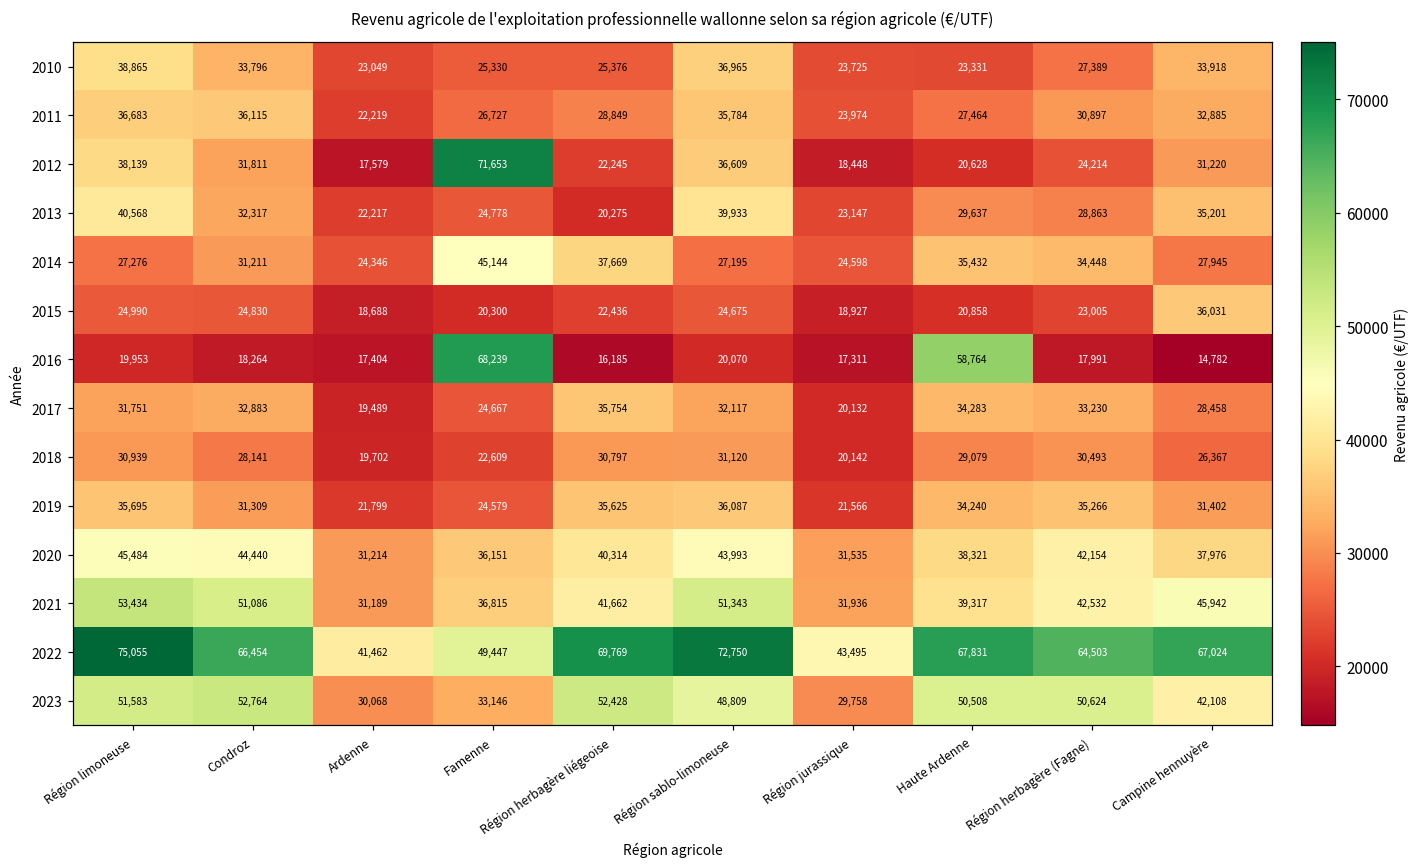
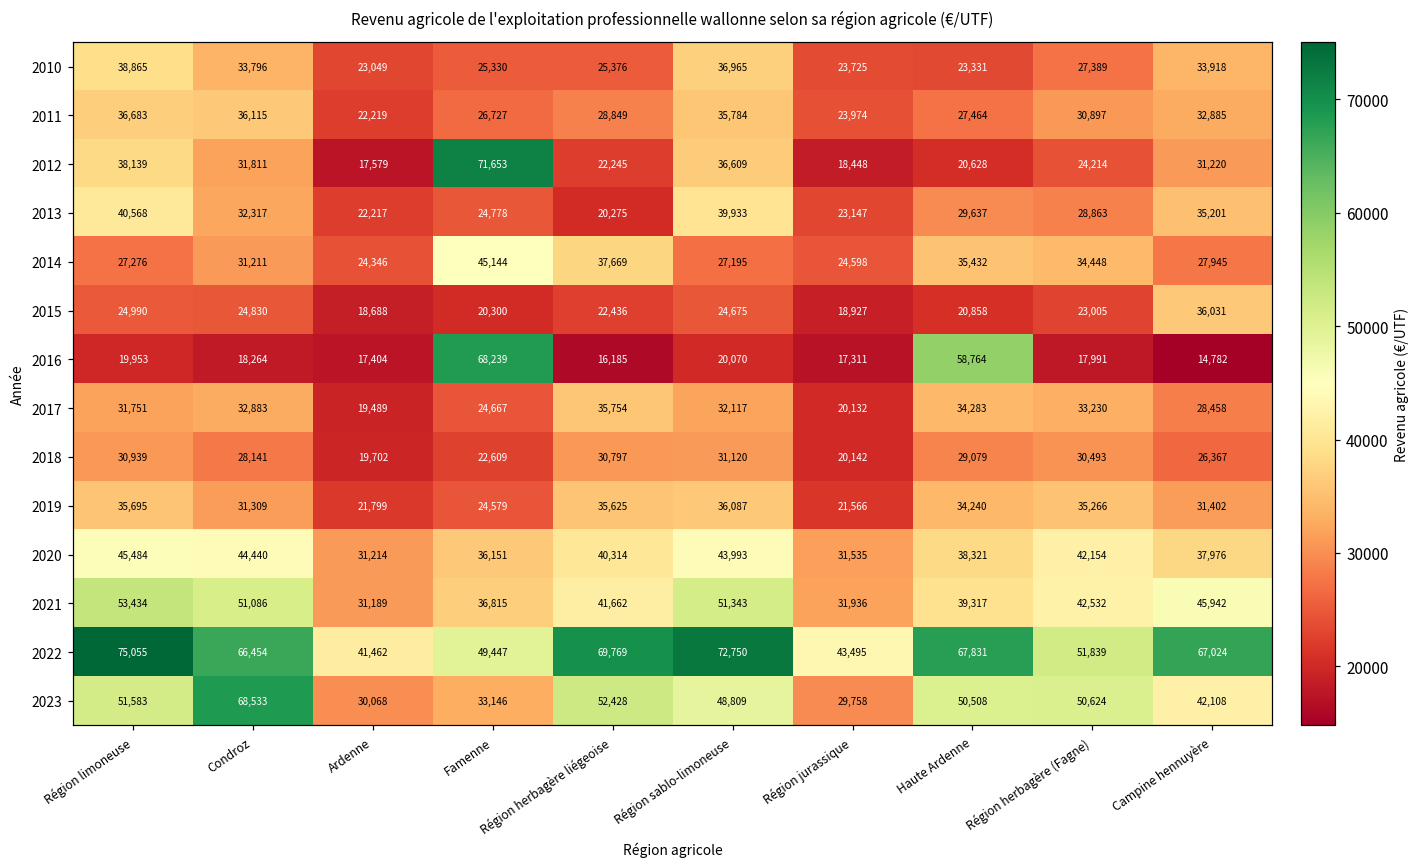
  {
    "2010": {
      "Région limoneuse": "38,865",
      "Condroz": "33,796",
      "Ardenne": "23,049",
      "Famenne": "25,330",
      "Région herbagère liégeoise": "25,376",
      "Région sablo-limoneuse": "36,965",
      "Région jurassique": "23,725",
      "Haute Ardenne": "23,331",
      "Région herbagère (Fagne)": "27,389",
      "Campine hennuyère": "33,918"
    },
    "2011": {
      "Région limoneuse": "36,683",
      "Condroz": "36,115",
      "Ardenne": "22,219",
      "Famenne": "26,727",
      "Région herbagère liégeoise": "28,849",
      "Région sablo-limoneuse": "35,784",
      "Région jurassique": "23,974",
      "Haute Ardenne": "27,464",
      "Région herbagère (Fagne)": "30,897",
      "Campine hennuyère": "32,885"
    },
    "2012": {
      "Région limoneuse": "38,139",
      "Condroz": "31,811",
      "Ardenne": "17,579",
      "Famenne": "71,653",
      "Région herbagère liégeoise": "22,245",
      "Région sablo-limoneuse": "36,609",
      "Région jurassique": "18,448",
      "Haute Ardenne": "20,628",
      "Région herbagère (Fagne)": "24,214",
      "Campine hennuyère": "31,220"
    },
    "2013": {
      "Région limoneuse": "40,568",
      "Condroz": "32,317",
      "Ardenne": "22,217",
      "Famenne": "24,778",
      "Région herbagère liégeoise": "20,275",
      "Région sablo-limoneuse": "39,933",
      "Région jurassique": "23,147",
      "Haute Ardenne": "29,637",
      "Région herbagère (Fagne)": "28,863",
      "Campine hennuyère": "35,201"
    },
    "2014": {
      "Région limoneuse": "27,276",
      "Condroz": "31,211",
      "Ardenne": "24,346",
      "Famenne": "45,144",
      "Région herbagère liégeoise": "37,669",
      "Région sablo-limoneuse": "27,195",
      "Région jurassique": "24,598",
      "Haute Ardenne": "35,432",
      "Région herbagère (Fagne)": "34,448",
      "Campine hennuyère": "27,945"
    },
    "2015": {
      "Région limoneuse": "24,990",
      "Condroz": "24,830",
      "Ardenne": "18,688",
      "Famenne": "20,300",
      "Région herbagère liégeoise": "22,436",
      "Région sablo-limoneuse": "24,675",
      "Région jurassique": "18,927",
      "Haute Ardenne": "20,858",
      "Région herbagère (Fagne)": "23,005",
      "Campine hennuyère": "36,031"
    },
    "2016": {
      "Région limoneuse": "19,953",
      "Condroz": "18,264",
      "Ardenne": "17,404",
      "Famenne": "68,239",
      "Région herbagère liégeoise": "16,185",
      "Région sablo-limoneuse": "20,070",
      "Région jurassique": "17,311",
      "Haute Ardenne": "58,764",
      "Région herbagère (Fagne)": "17,991",
      "Campine hennuyère": "14,782"
    },
    "2017": {
      "Région limoneuse": "31,751",
      "Condroz": "32,883",
      "Ardenne": "19,489",
      "Famenne": "24,667",
      "Région herbagère liégeoise": "35,754",
      "Région sablo-limoneuse": "32,117",
      "Région jurassique": "20,132",
      "Haute Ardenne": "34,283",
      "Région herbagère (Fagne)": "33,230",
      "Campine hennuyère": "28,458"
    },
    "2018": {
      "Région limoneuse": "30,939",
      "Condroz": "28,141",
      "Ardenne": "19,702",
      "Famenne": "22,609",
      "Région herbagère liégeoise": "30,797",
      "Région sablo-limoneuse": "31,120",
      "Région jurassique": "20,142",
      "Haute Ardenne": "29,079",
      "Région herbagère (Fagne)": "30,493",
      "Campine hennuyère": "26,367"
    },
    "2019": {
      "Région limoneuse": "35,695",
      "Condroz": "31,309",
      "Ardenne": "21,799",
      "Famenne": "24,579",
      "Région herbagère liégeoise": "35,625",
      "Région sablo-limoneuse": "36,087",
      "Région jurassique": "21,566",
      "Haute Ardenne": "34,240",
      "Région herbagère (Fagne)": "35,266",
      "Campine hennuyère": "31,402"
    },
    "2020": {
      "Région limoneuse": "45,484",
      "Condroz": "44,440",
      "Ardenne": "31,214",
      "Famenne": "36,151",
      "Région herbagère liégeoise": "40,314",
      "Région sablo-limoneuse": "43,993",
      "Région jurassique": "31,535",
      "Haute Ardenne": "38,321",
      "Région herbagère (Fagne)": "42,154",
      "Campine hennuyère": "37,976"
    },
    "2021": {
      "Région limoneuse": "53,434",
      "Condroz": "51,086",
      "Ardenne": "31,189",
      "Famenne": "36,815",
      "Région herbagère liégeoise": "41,662",
      "Région sablo-limoneuse": "51,343",
      "Région jurassique": "31,936",
      "Haute Ardenne": "39,317",
      "Région herbagère (Fagne)": "42,532",
      "Campine hennuyère": "45,942"
    },
    "2022": {
      "Région limoneuse": "75,055",
      "Condroz": "66,454",
      "Ardenne": "41,462",
      "Famenne": "49,447",
      "Région herbagère liégeoise": "69,769",
      "Région sablo-limoneuse": "72,750",
      "Région jurassique": "43,495",
      "Haute Ardenne": "67,831",
-     "Région herbagère (Fagne)": "64,503",
+     "Région herbagère (Fagne)": "51,839",
      "Campine hennuyère": "67,024"
    },
    "2023": {
      "Région limoneuse": "51,583",
-     "Condroz": "52,764",
+     "Condroz": "68,533",
      "Ardenne": "30,068",
      "Famenne": "33,146",
      "Région herbagère liégeoise": "52,428",
      "Région sablo-limoneuse": "48,809",
      "Région jurassique": "29,758",
      "Haute Ardenne": "50,508",
      "Région herbagère (Fagne)": "50,624",
      "Campine hennuyère": "42,108"
    }
  }
